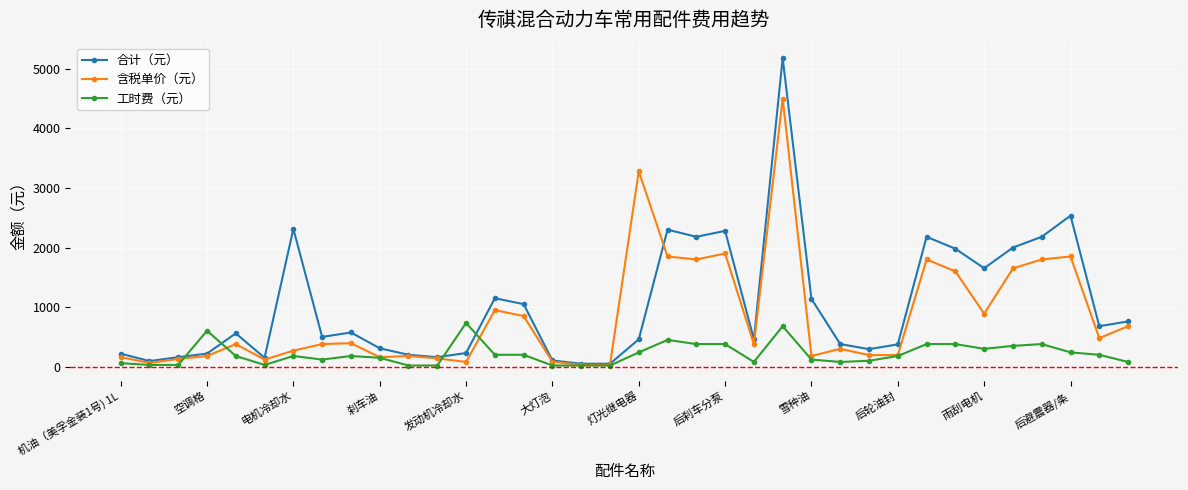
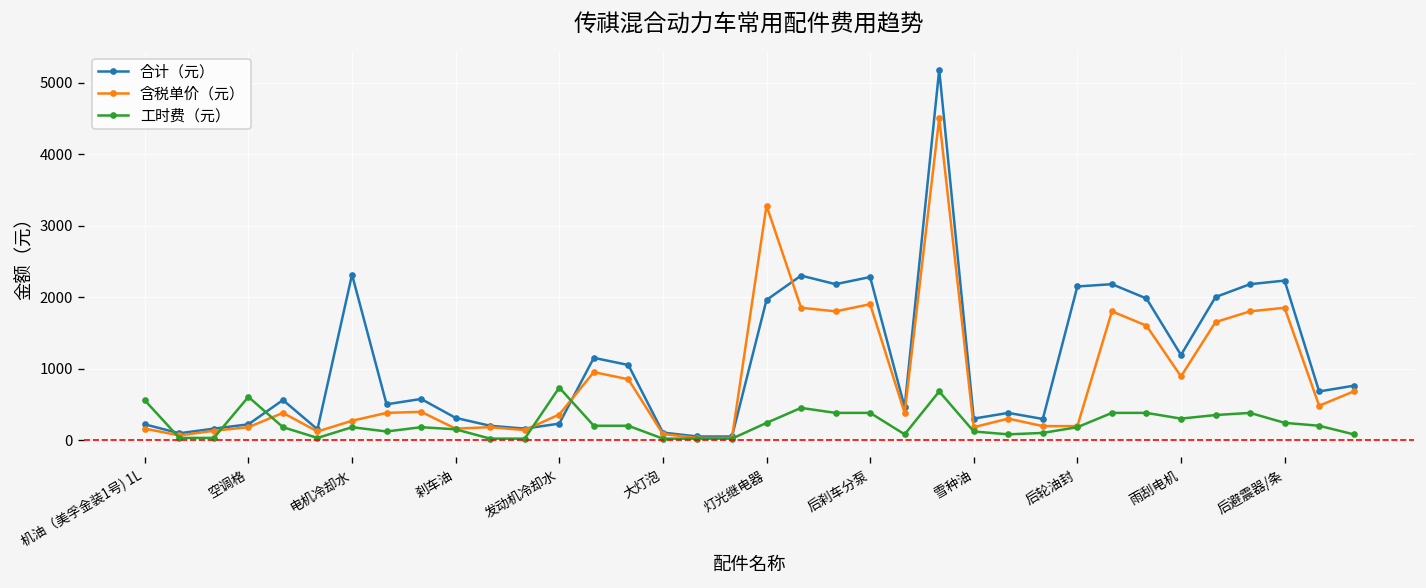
  {
    "合计（元）": {
      "机油（美孚金装1号) 1L": 200,
      "电机冷却水": 2300,
      "刹车油": 300,
      "发动机冷却水": 200,
-     "灯光继电器": 500,
+     "灯光继电器": 2000,
      "后刹车分泵": 2300,
-     "雪种油": 1100,
-     "后轮油封": 400,
-     "雨刮电机": 1700,
-     "后避震器/条": 2500
+     "雪种油": 300,
+     "后轮油封": 2100,
+     "雨刮电机": 1200,
+     "后避震器/条": 2200
    },
    "含税单价（元）": {
      "机油（美孚金装1号) 1L": 200,
      "电机冷却水": 300,
-     "发动机冷却水": 100,
+     "发动机冷却水": 400,
      "灯光继电器": 3300,
      "后刹车分泵": 1900,
      "雪种油": 200,
      "雨刮电机": 900,
      "后避震器/条": 1900
    },
    "工时费（元）": {
-     "机油（美孚金装1号) 1L": 100,
+     "机油（美孚金装1号) 1L": 600,
      "空调格": 600,
      "电机冷却水": 200,
      "发动机冷却水": 700,
      "大灯泡": 0,
      "灯光继电器": 200,
      "后刹车分泵": 400,
      "雪种油": 100,
      "雨刮电机": 300,
      "后避震器/条": 200
    }
  }
